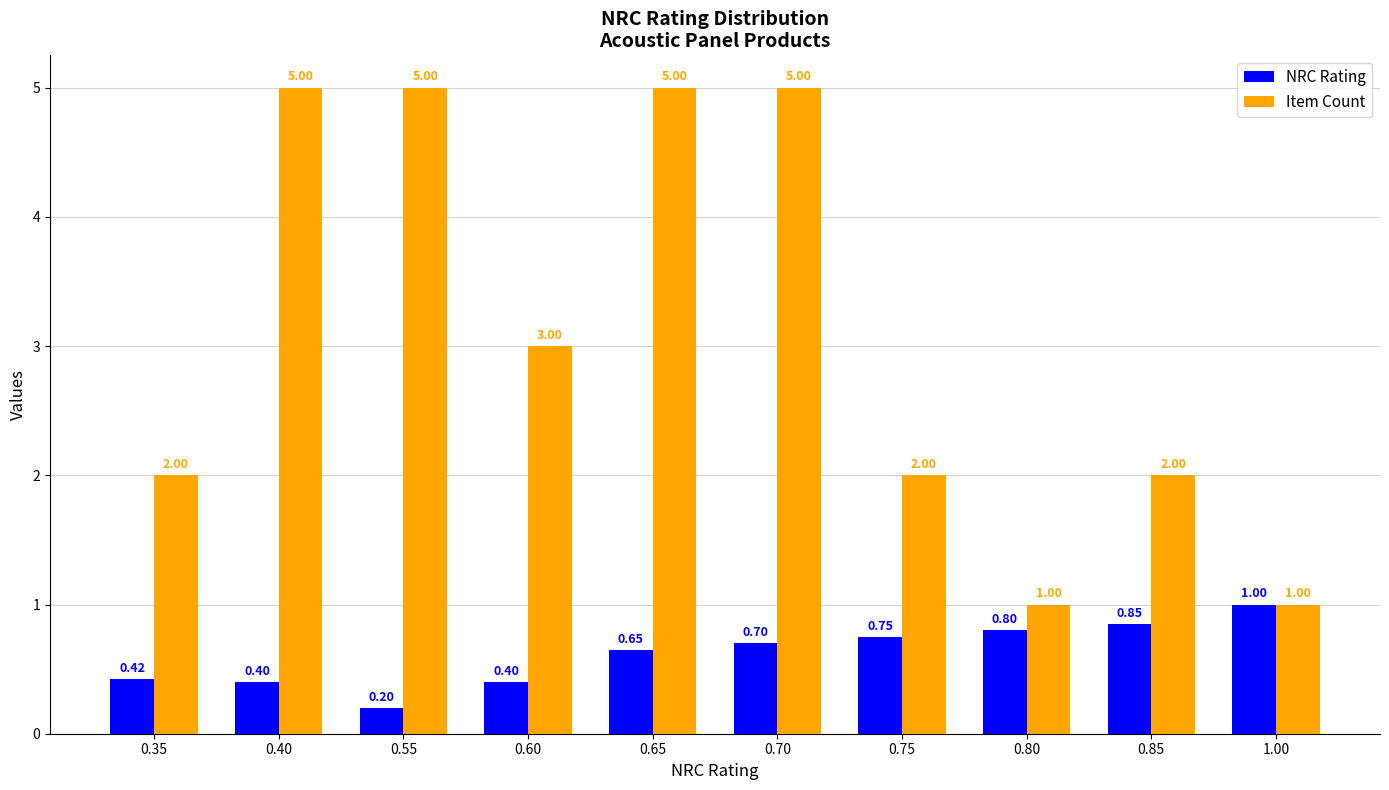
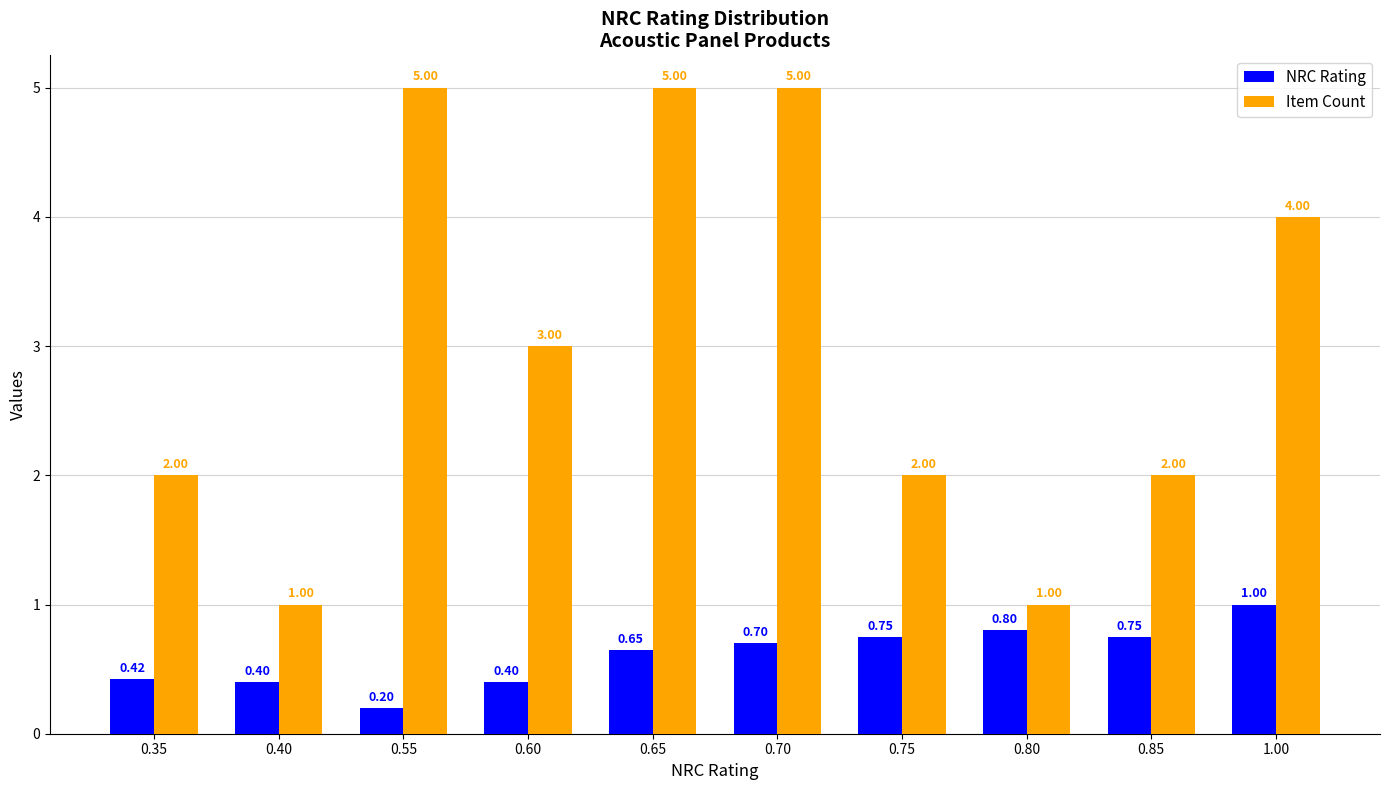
  {
    "NRC Rating": {
      "0.35": 0.42,
      "0.40": 0.40,
      "0.55": 0.20,
      "0.60": 0.40,
      "0.65": 0.65,
      "0.70": 0.70,
      "0.75": 0.75,
      "0.80": 0.80,
-     "0.85": 0.85,
+     "0.85": 0.75,
      "1.00": 1.00
    },
    "Item Count": {
      "0.35": 2.00,
-     "0.40": 5.00,
+     "0.40": 1.00,
      "0.55": 5.00,
      "0.60": 3.00,
      "0.65": 5.00,
      "0.70": 5.00,
      "0.75": 2.00,
      "0.80": 1.00,
      "0.85": 2.00,
-     "1.00": 1.00
+     "1.00": 4.00
    }
  }
